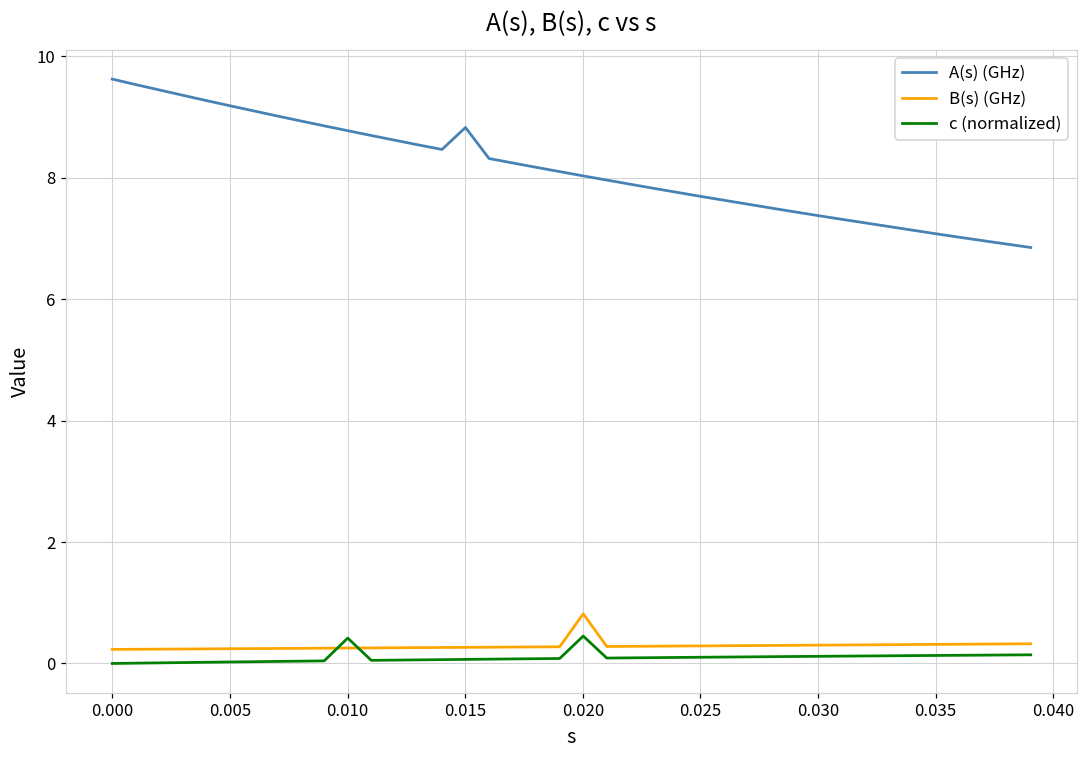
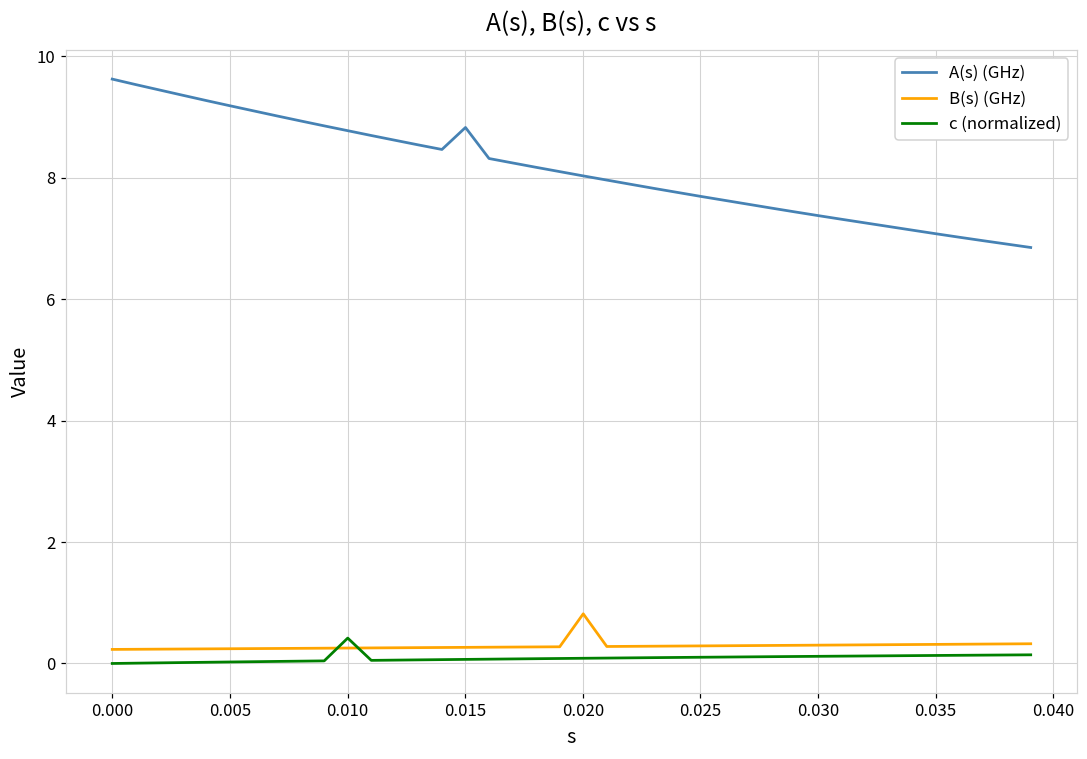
  {
    "A(s) (GHz)": {
      "0.000": 9.6,
      "0.005": 9.2,
      "0.010": 8.8,
      "0.015": 8.8,
      "0.020": 8.0
    },
    "B(s) (GHz)": {
      "0.000": 0.2,
      "0.005": 0.2,
      "0.010": 0.3,
      "0.015": 0.3,
      "0.020": 0.8
    },
    "c (normalized)": {
      "0.000": 0.0,
      "0.005": 0.0,
      "0.010": 0.4,
      "0.015": 0.1,
-     "0.020": 0.5
+     "0.020": 0.1
    }
  }
